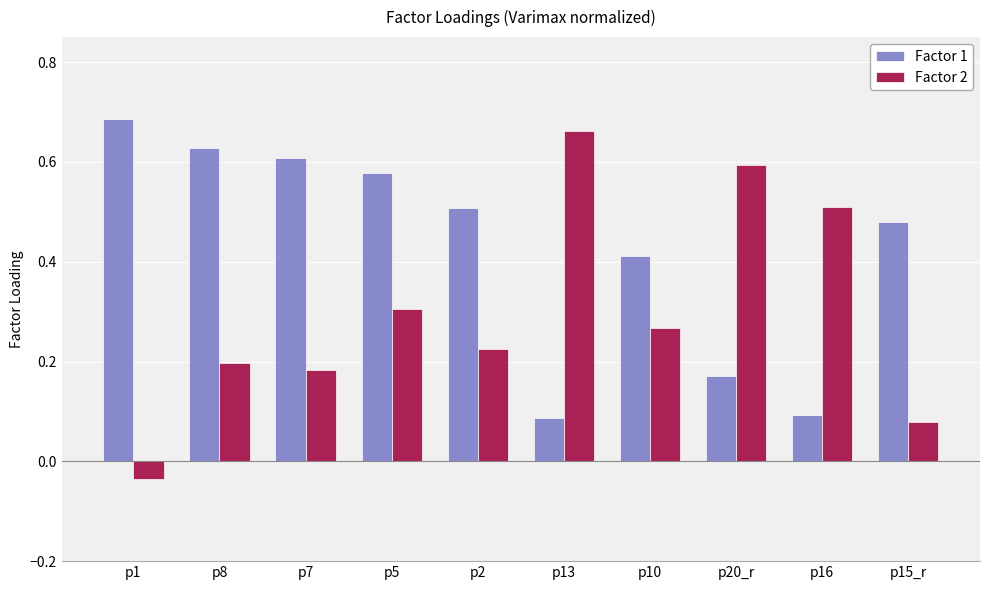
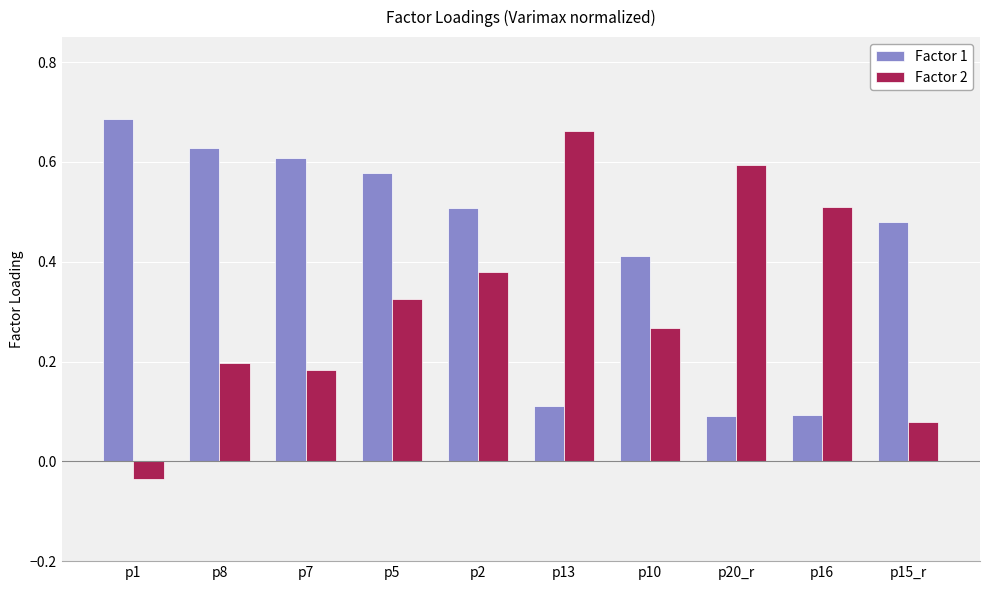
  {
    "Factor 1": {
      "p1": 0.69,
      "p8": 0.63,
      "p7": 0.61,
      "p5": 0.58,
      "p2": 0.51,
-     "p13": 0.09,
+     "p13": 0.11,
      "p10": 0.41,
-     "p20_r": 0.17,
+     "p20_r": 0.09,
      "p16": 0.09,
      "p15_r": 0.48
    },
    "Factor 2": {
      "p1": -0.04,
      "p8": 0.20,
      "p7": 0.18,
-     "p5": 0.31,
-     "p2": 0.22,
+     "p5": 0.33,
+     "p2": 0.38,
      "p13": 0.66,
      "p10": 0.27,
      "p20_r": 0.59,
      "p16": 0.51,
      "p15_r": 0.08
    }
  }
